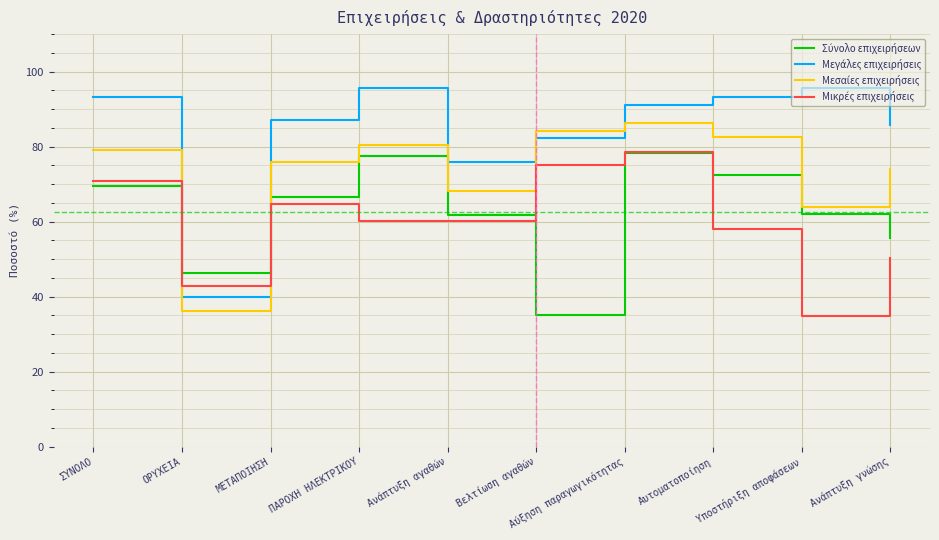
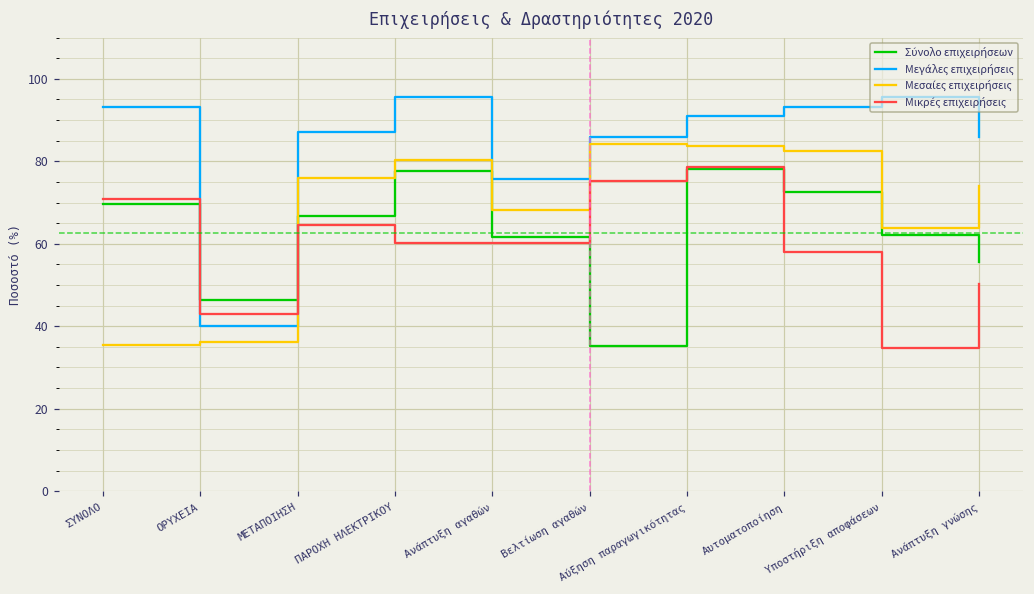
  {
    "Σύνολο επιχειρήσεων": {
      "ΣΥΝΟΛΟ": 70,
      "ΟΡΥΧΕΙΑ": 46,
      "ΜΕΤΑΠΟΙΗΣΗ": 67,
      "ΠΑΡΟΧΗ ΗΛΕΚΤΡΙΚΟΥ": 78,
      "Ανάπτυξη αγαθών": 62,
      "Βελτίωση αγαθών": 35,
      "Αυτοματοποίηση": 73,
      "Υποστήριξη αποφάσεων": 62,
      "Ανάπτυξη γνώσης": 56
    },
    "Μεγάλες επιχειρήσεις": {
      "ΣΥΝΟΛΟ": 93,
      "ΟΡΥΧΕΙΑ": 40,
      "ΜΕΤΑΠΟΙΗΣΗ": 87,
      "ΠΑΡΟΧΗ ΗΛΕΚΤΡΙΚΟΥ": 96,
      "Ανάπτυξη αγαθών": 76,
-     "Βελτίωση αγαθών": 82,
+     "Βελτίωση αγαθών": 86,
      "Αύξηση παραγωγικότητας": 91,
      "Αυτοματοποίηση": 93,
      "Ανάπτυξη γνώσης": 86
    },
    "Μεσαίες επιχειρήσεις": {
-     "ΣΥΝΟΛΟ": 79,
+     "ΣΥΝΟΛΟ": 35,
      "ΟΡΥΧΕΙΑ": 36,
      "ΜΕΤΑΠΟΙΗΣΗ": 76,
      "ΠΑΡΟΧΗ ΗΛΕΚΤΡΙΚΟΥ": 80,
      "Ανάπτυξη αγαθών": 68,
      "Βελτίωση αγαθών": 84,
-     "Αύξηση παραγωγικότητας": 86,
+     "Αύξηση παραγωγικότητας": 84,
      "Αυτοματοποίηση": 83,
      "Υποστήριξη αποφάσεων": 64,
      "Ανάπτυξη γνώσης": 74
    },
    "Μικρές επιχειρήσεις": {
      "ΣΥΝΟΛΟ": 71,
      "ΟΡΥΧΕΙΑ": 43,
      "ΜΕΤΑΠΟΙΗΣΗ": 65,
      "ΠΑΡΟΧΗ ΗΛΕΚΤΡΙΚΟΥ": 60,
      "Ανάπτυξη αγαθών": 60,
      "Βελτίωση αγαθών": 75,
      "Αυτοματοποίηση": 58,
      "Υποστήριξη αποφάσεων": 35,
      "Ανάπτυξη γνώσης": 50
    }
  }
